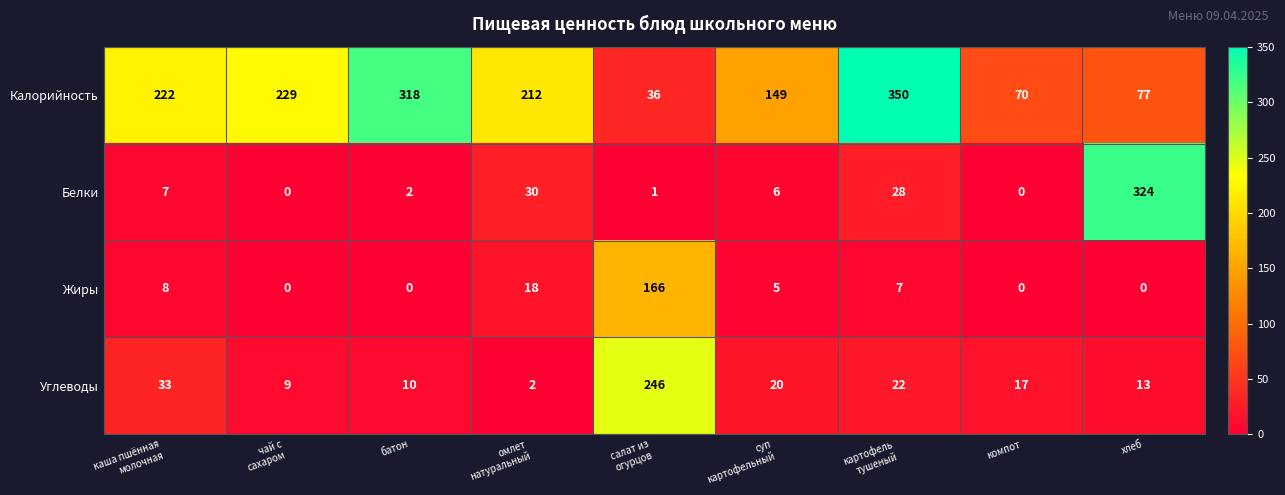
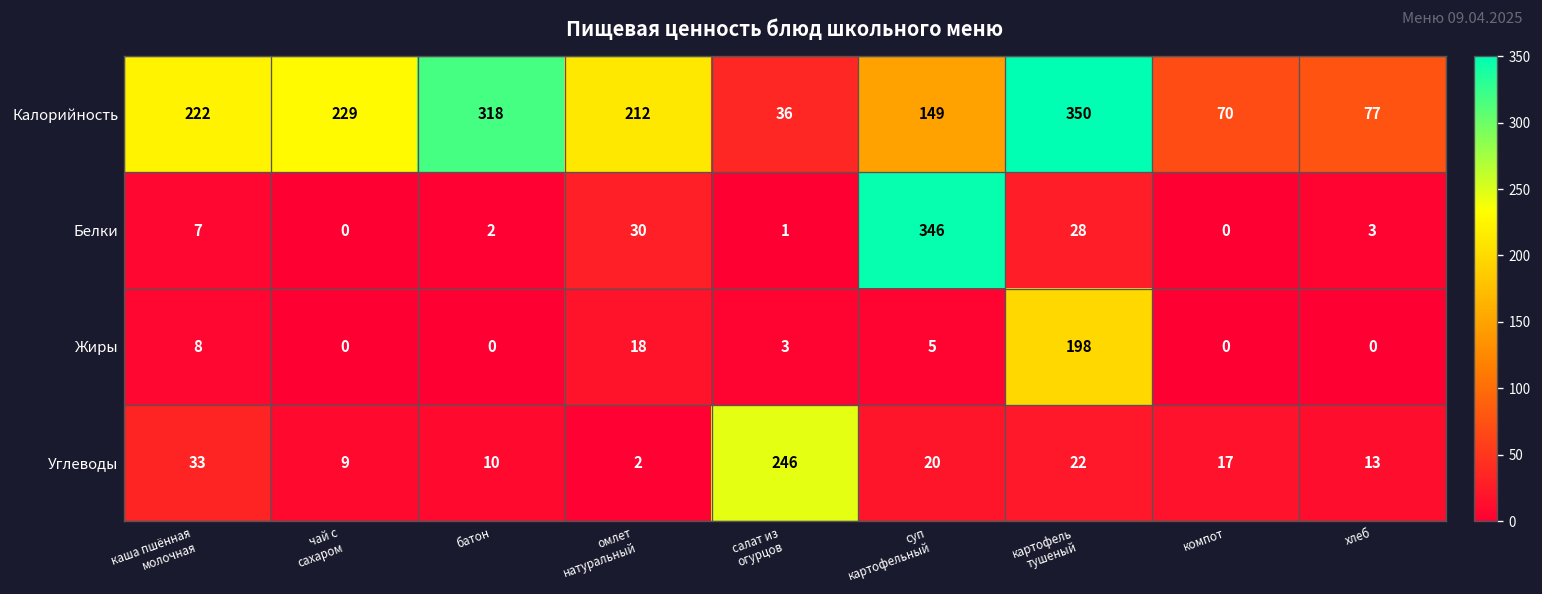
  {
    "Калорийность": {
      "каша пшённая молочная": 222,
      "чай с сахаром": 229,
      "батон": 318,
      "омлет натуральный": 212,
      "салат из огурцов": 36,
      "суп картофельный": 149,
      "картофель тушеный": 350,
      "компот": 70,
      "хлеб": 77
    },
    "Белки": {
      "каша пшённая молочная": 7,
      "чай с сахаром": 0,
      "батон": 2,
      "омлет натуральный": 30,
      "салат из огурцов": 1,
-     "суп картофельный": 6,
+     "суп картофельный": 346,
      "картофель тушеный": 28,
      "компот": 0,
-     "хлеб": 324
+     "хлеб": 3
    },
    "Жиры": {
      "каша пшённая молочная": 8,
      "чай с сахаром": 0,
      "батон": 0,
      "омлет натуральный": 18,
-     "салат из огурцов": 166,
+     "салат из огурцов": 3,
      "суп картофельный": 5,
-     "картофель тушеный": 7,
+     "картофель тушеный": 198,
      "компот": 0,
      "хлеб": 0
    },
    "Углеводы": {
      "каша пшённая молочная": 33,
      "чай с сахаром": 9,
      "батон": 10,
      "омлет натуральный": 2,
      "салат из огурцов": 246,
      "суп картофельный": 20,
      "картофель тушеный": 22,
      "компот": 17,
      "хлеб": 13
    }
  }
